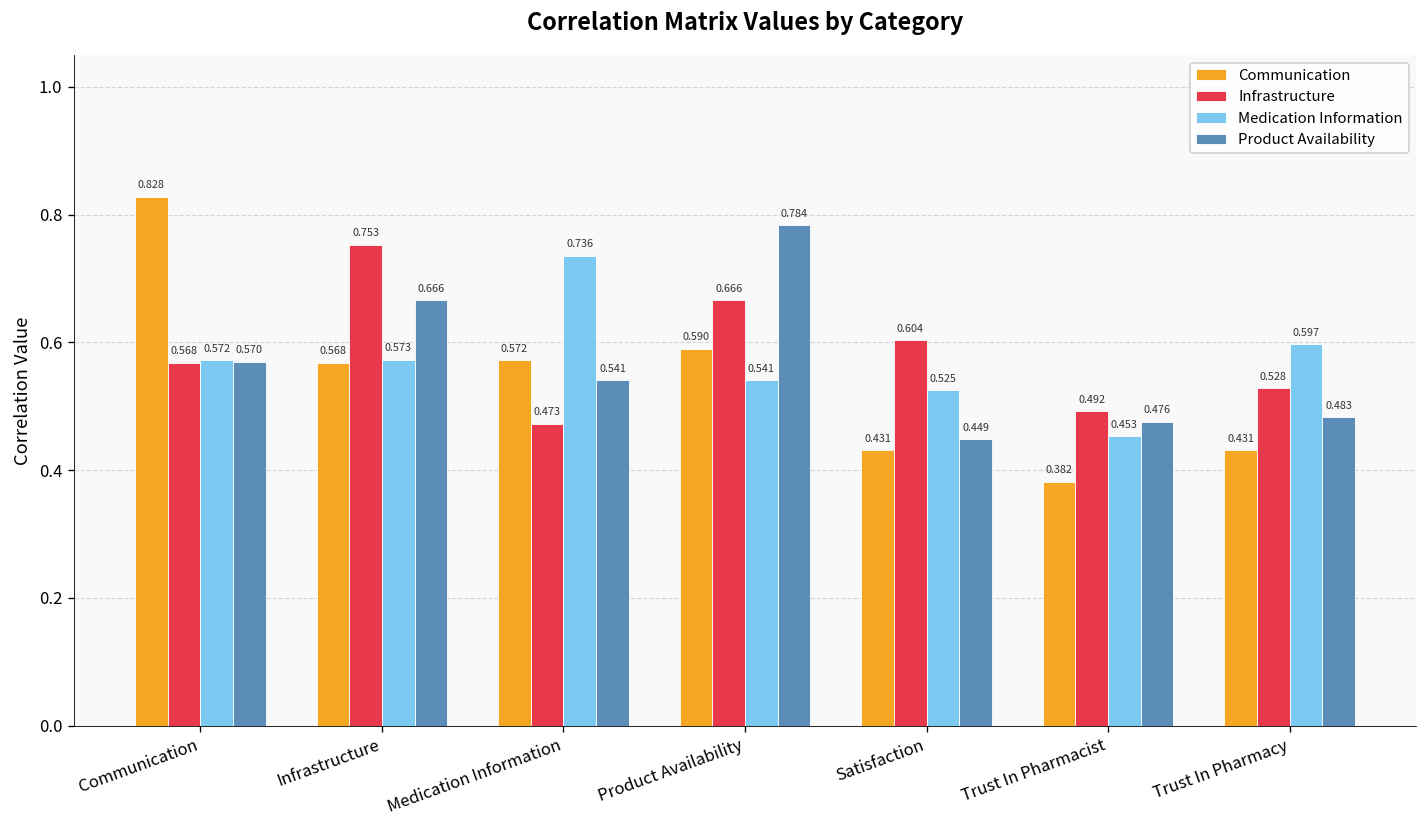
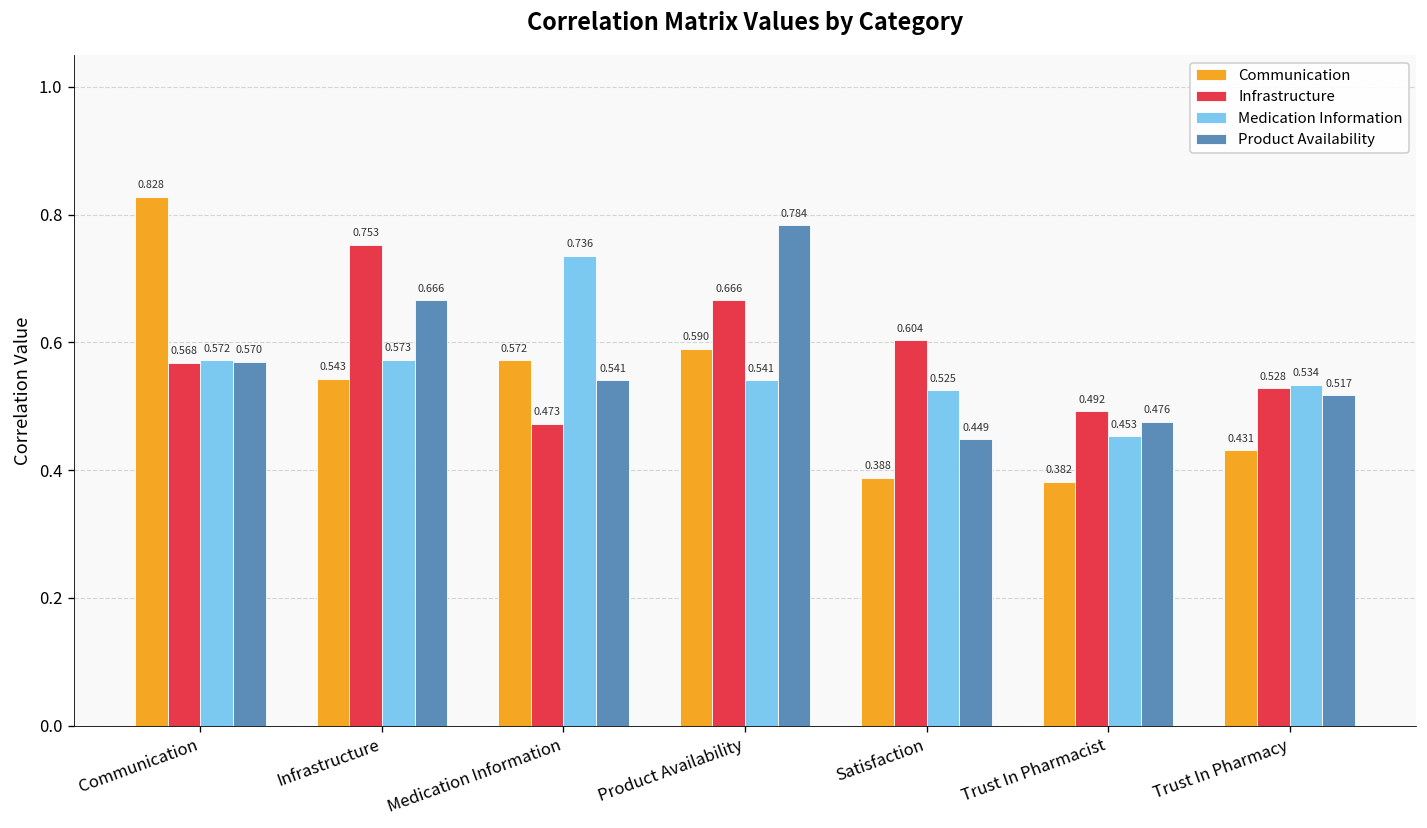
  {
    "Communication": {
      "Communication": 0.828,
-     "Infrastructure": 0.568,
+     "Infrastructure": 0.543,
      "Medication Information": 0.572,
      "Product Availability": 0.590,
-     "Satisfaction": 0.431,
+     "Satisfaction": 0.388,
      "Trust In Pharmacist": 0.382,
      "Trust In Pharmacy": 0.431
    },
    "Infrastructure": {
      "Communication": 0.568,
      "Infrastructure": 0.753,
      "Medication Information": 0.473,
      "Product Availability": 0.666,
      "Satisfaction": 0.604,
      "Trust In Pharmacist": 0.492,
      "Trust In Pharmacy": 0.528
    },
    "Medication Information": {
      "Communication": 0.572,
      "Infrastructure": 0.573,
      "Medication Information": 0.736,
      "Product Availability": 0.541,
      "Satisfaction": 0.525,
      "Trust In Pharmacist": 0.453,
-     "Trust In Pharmacy": 0.597
+     "Trust In Pharmacy": 0.534
    },
    "Product Availability": {
      "Communication": 0.570,
      "Infrastructure": 0.666,
      "Medication Information": 0.541,
      "Product Availability": 0.784,
      "Satisfaction": 0.449,
      "Trust In Pharmacist": 0.476,
-     "Trust In Pharmacy": 0.483
+     "Trust In Pharmacy": 0.517
    }
  }
